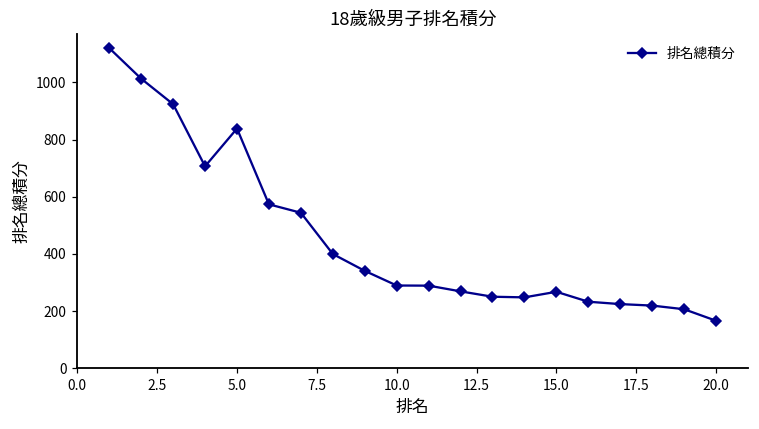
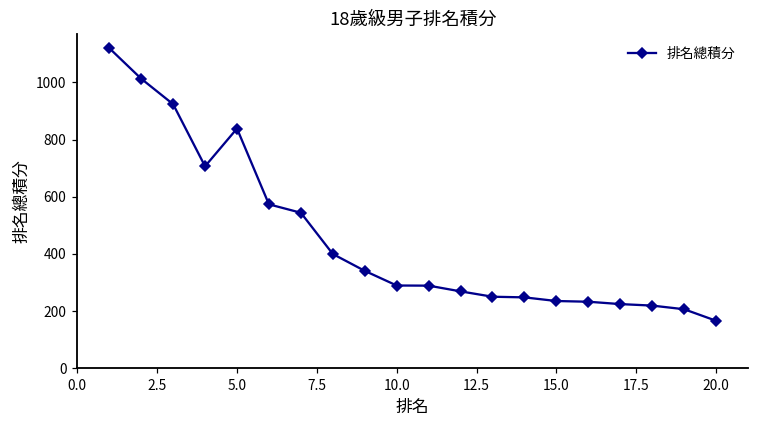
  {
    "5.0": 840,
    "10.0": 290,
-   "15.0": 270,
+   "15.0": 240,
    "20.0": 170
  }
